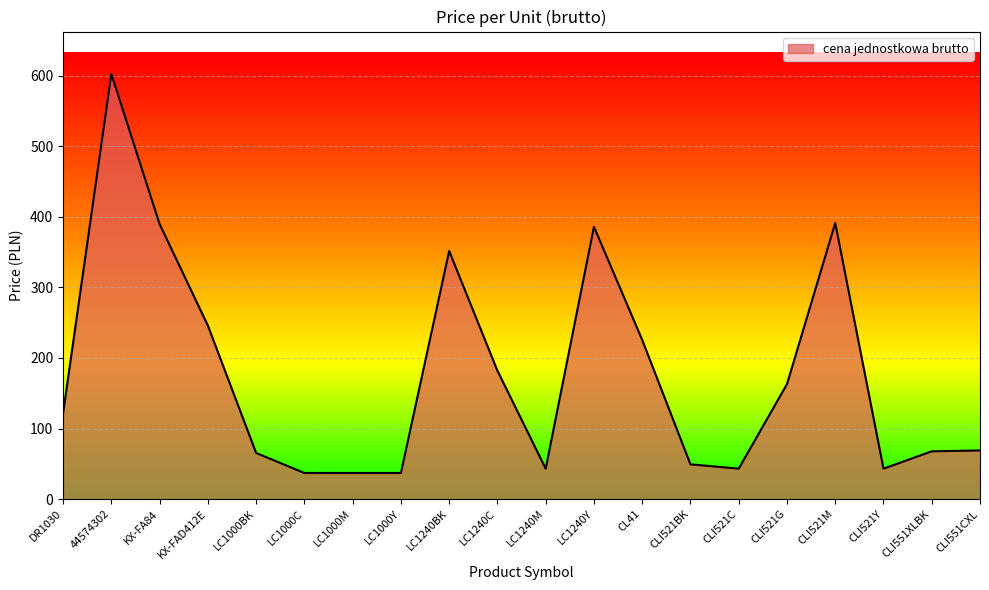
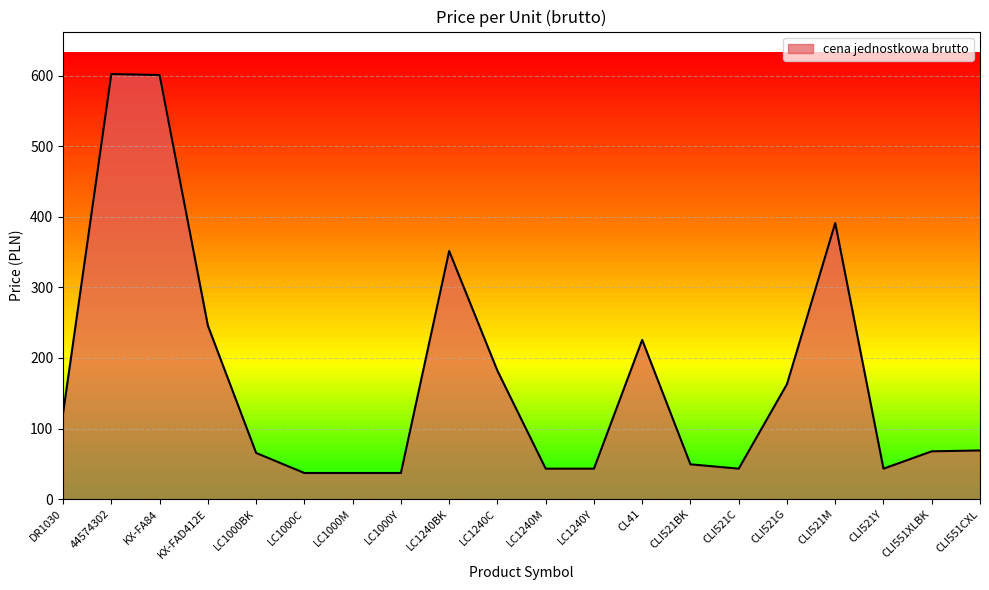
  {
    "DR1030": 120,
    "44574302": 600,
-   "KX-FA84": 390,
+   "KX-FA84": 600,
    "KX-FAD412E": 250,
    "LC1000BK": 70,
    "LC1000C": 40,
    "LC1000M": 40,
    "LC1000Y": 40,
    "LC1240BK": 350,
    "LC1240C": 180,
    "LC1240M": 40,
-   "LC1240Y": 390,
+   "LC1240Y": 40,
    "CL41": 230,
    "CLI521BK": 50,
    "CLI521C": 40,
    "CLI521G": 160,
    "CLI521M": 390,
    "CLI521Y": 40,
    "CLI551XLBK": 70,
    "CLI551CXL": 70
  }
